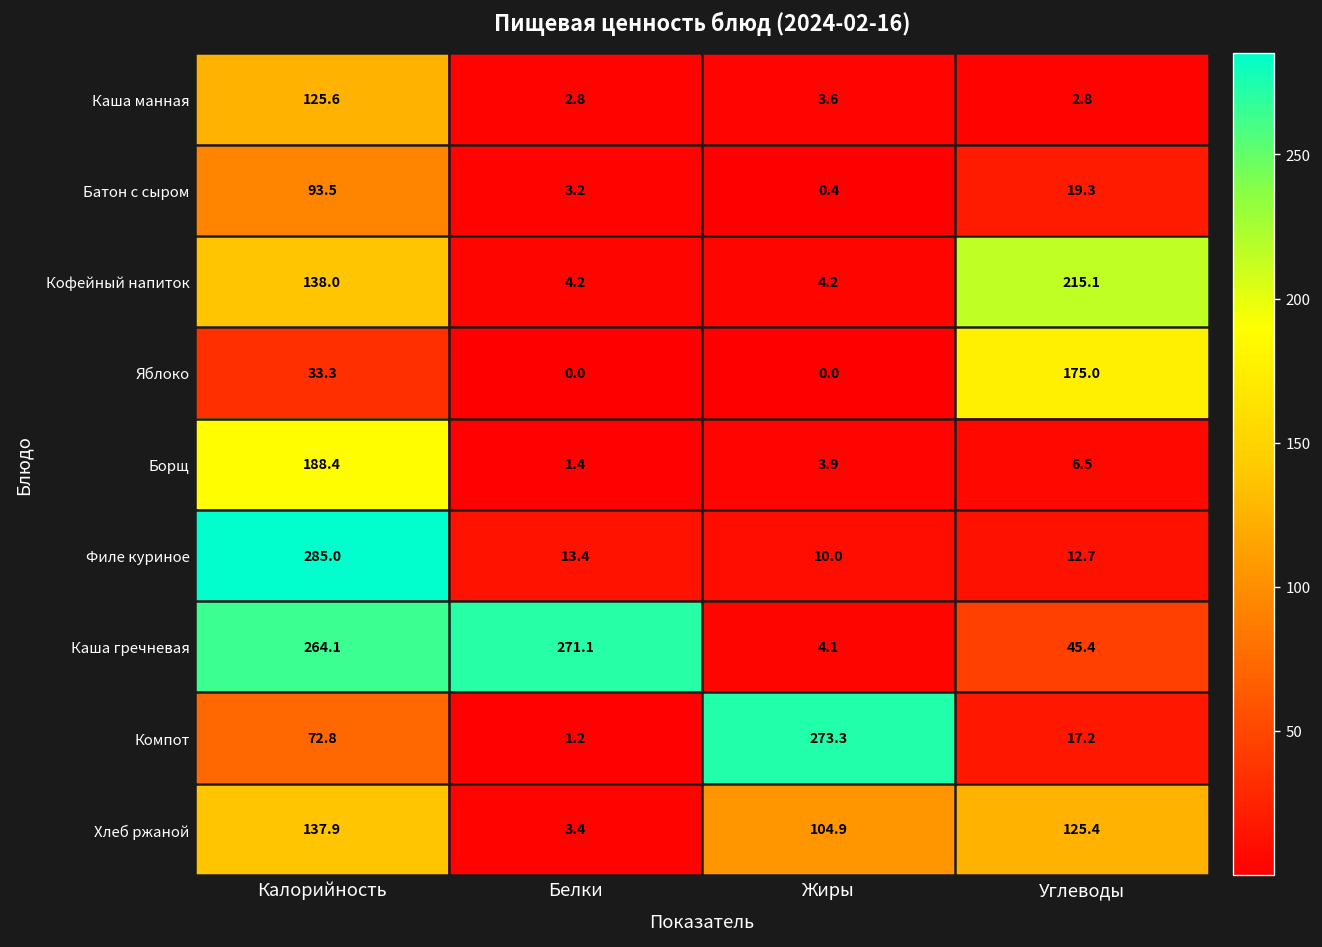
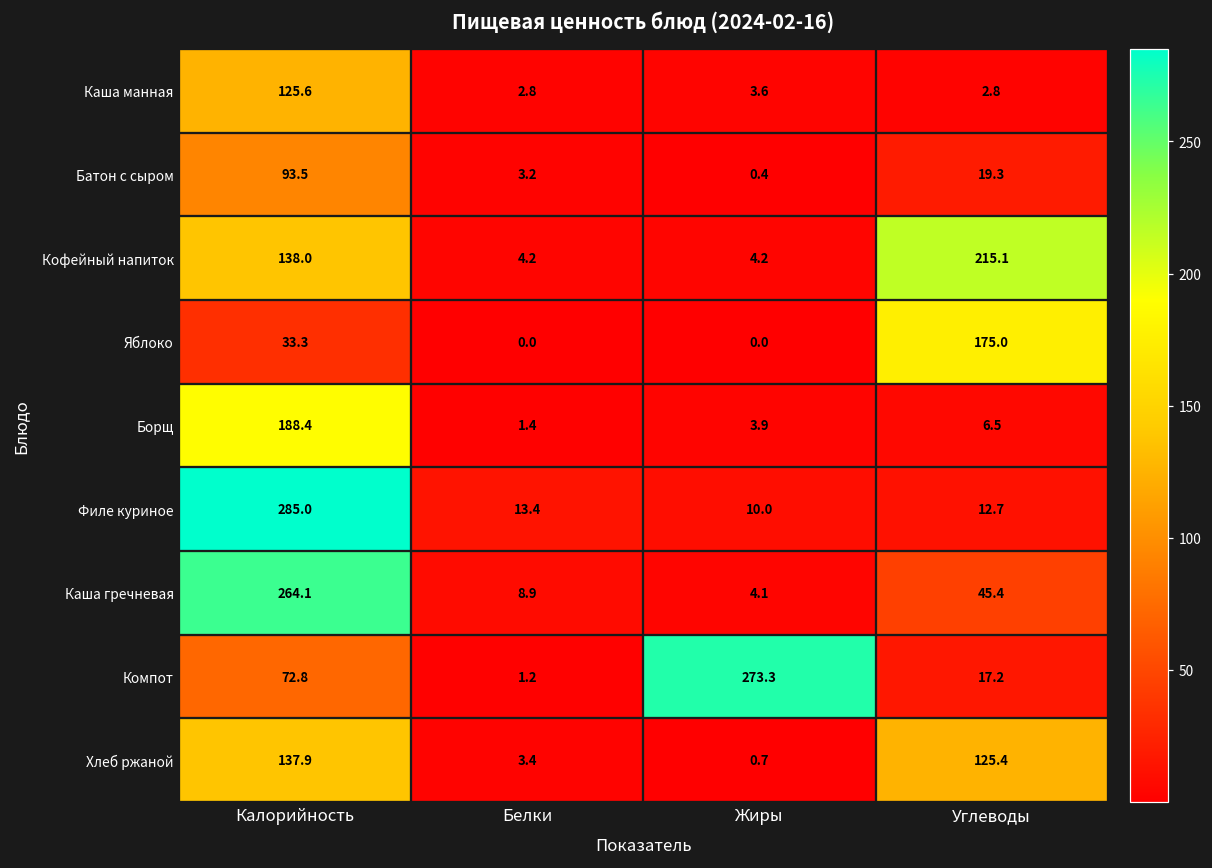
  {
    "Каша манная": {
      "Калорийность": 125.6,
      "Белки": 2.8,
      "Жиры": 3.6,
      "Углеводы": 2.8
    },
    "Батон с сыром": {
      "Калорийность": 93.5,
      "Белки": 3.2,
      "Жиры": 0.4,
      "Углеводы": 19.3
    },
    "Кофейный напиток": {
      "Калорийность": 138.0,
      "Белки": 4.2,
      "Жиры": 4.2,
      "Углеводы": 215.1
    },
    "Яблоко": {
      "Калорийность": 33.3,
      "Белки": 0.0,
      "Жиры": 0.0,
      "Углеводы": 175.0
    },
    "Борщ": {
      "Калорийность": 188.4,
      "Белки": 1.4,
      "Жиры": 3.9,
      "Углеводы": 6.5
    },
    "Филе куриное": {
      "Калорийность": 285.0,
      "Белки": 13.4,
      "Жиры": 10.0,
      "Углеводы": 12.7
    },
    "Каша гречневая": {
      "Калорийность": 264.1,
-     "Белки": 271.1,
+     "Белки": 8.9,
      "Жиры": 4.1,
      "Углеводы": 45.4
    },
    "Компот": {
      "Калорийность": 72.8,
      "Белки": 1.2,
      "Жиры": 273.3,
      "Углеводы": 17.2
    },
    "Хлеб ржаной": {
      "Калорийность": 137.9,
      "Белки": 3.4,
-     "Жиры": 104.9,
+     "Жиры": 0.7,
      "Углеводы": 125.4
    }
  }
